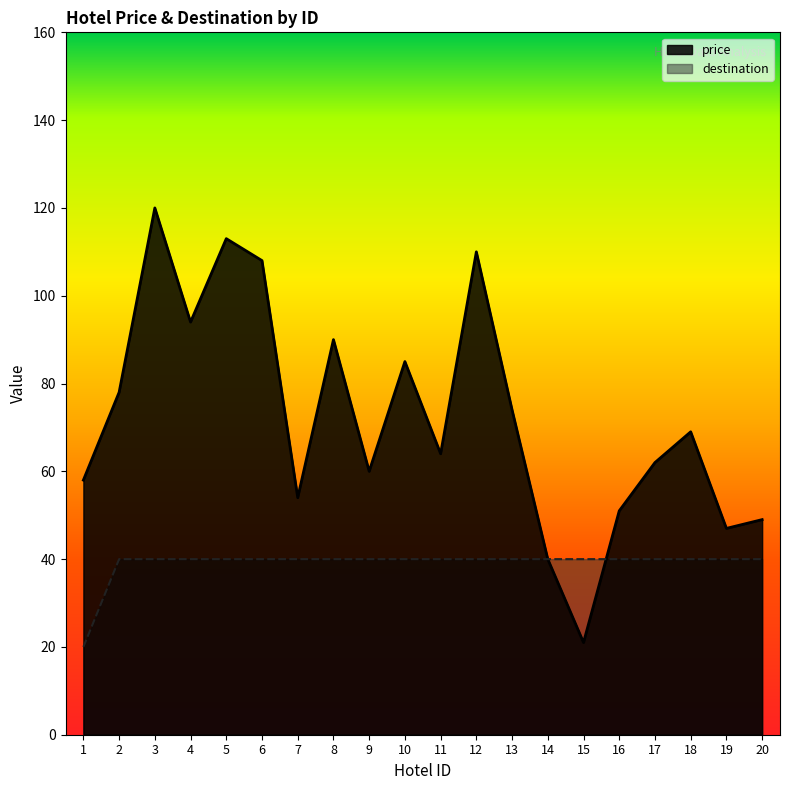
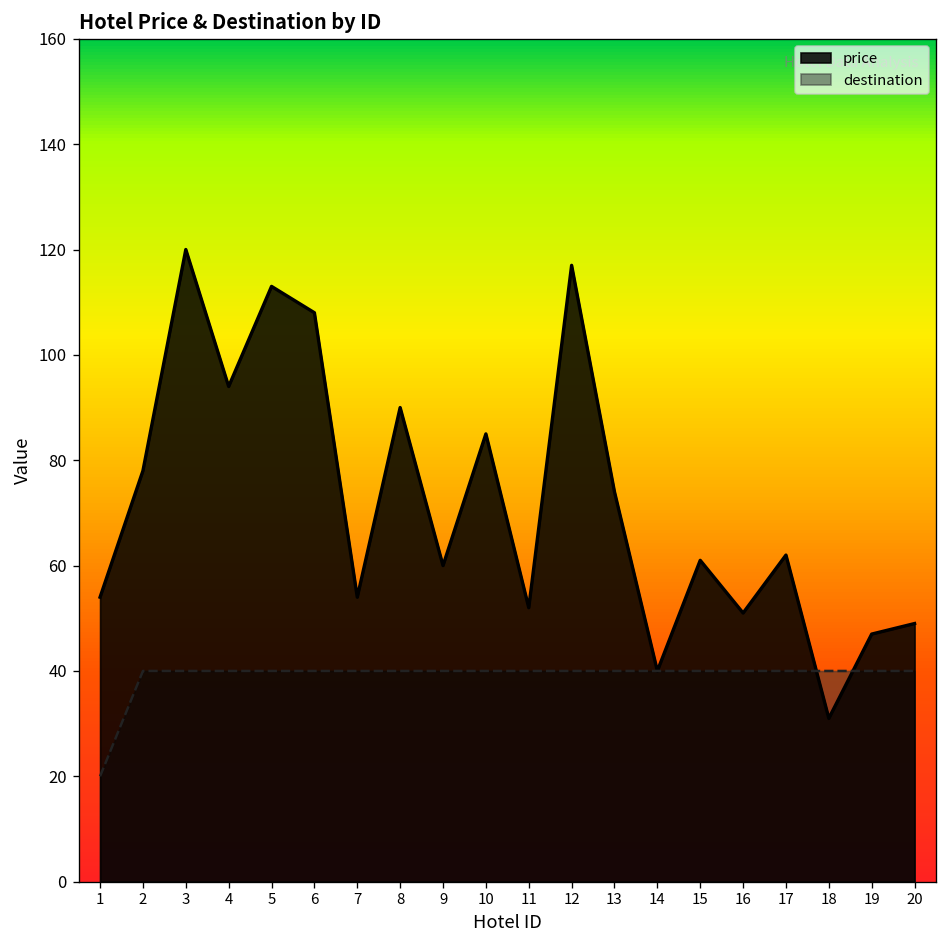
  {
    "price": {
-     "1": 58,
+     "1": 54,
      "2": 78,
      "3": 120,
      "4": 94,
      "5": 113,
      "6": 108,
      "7": 54,
      "8": 90,
      "9": 60,
      "10": 85,
-     "11": 64,
-     "12": 110,
+     "11": 52,
+     "12": 117,
      "13": 74,
-     "15": 21,
+     "15": 61,
      "16": 51,
      "17": 62,
-     "18": 69,
+     "18": 31,
      "19": 47,
      "20": 49
    },
    "destination": {
      "1": 20,
      "2": 40,
      "3": 40,
      "4": 40,
      "5": 40,
      "6": 40,
      "7": 40,
      "8": 40,
      "9": 40,
      "10": 40,
      "11": 40,
      "12": 40,
      "13": 40,
      "15": 40,
      "16": 40,
      "17": 40,
      "18": 40,
      "19": 40,
      "20": 40
    }
  }
